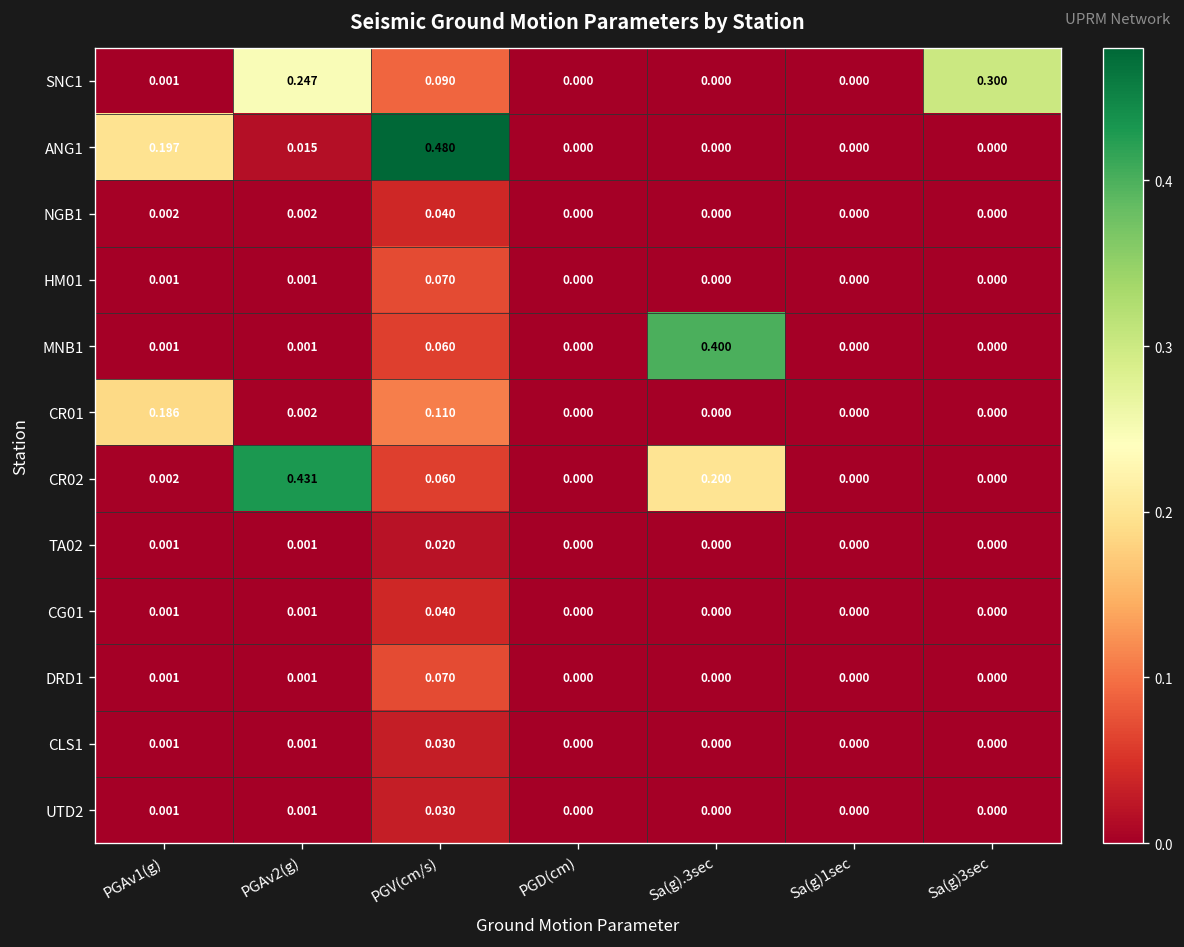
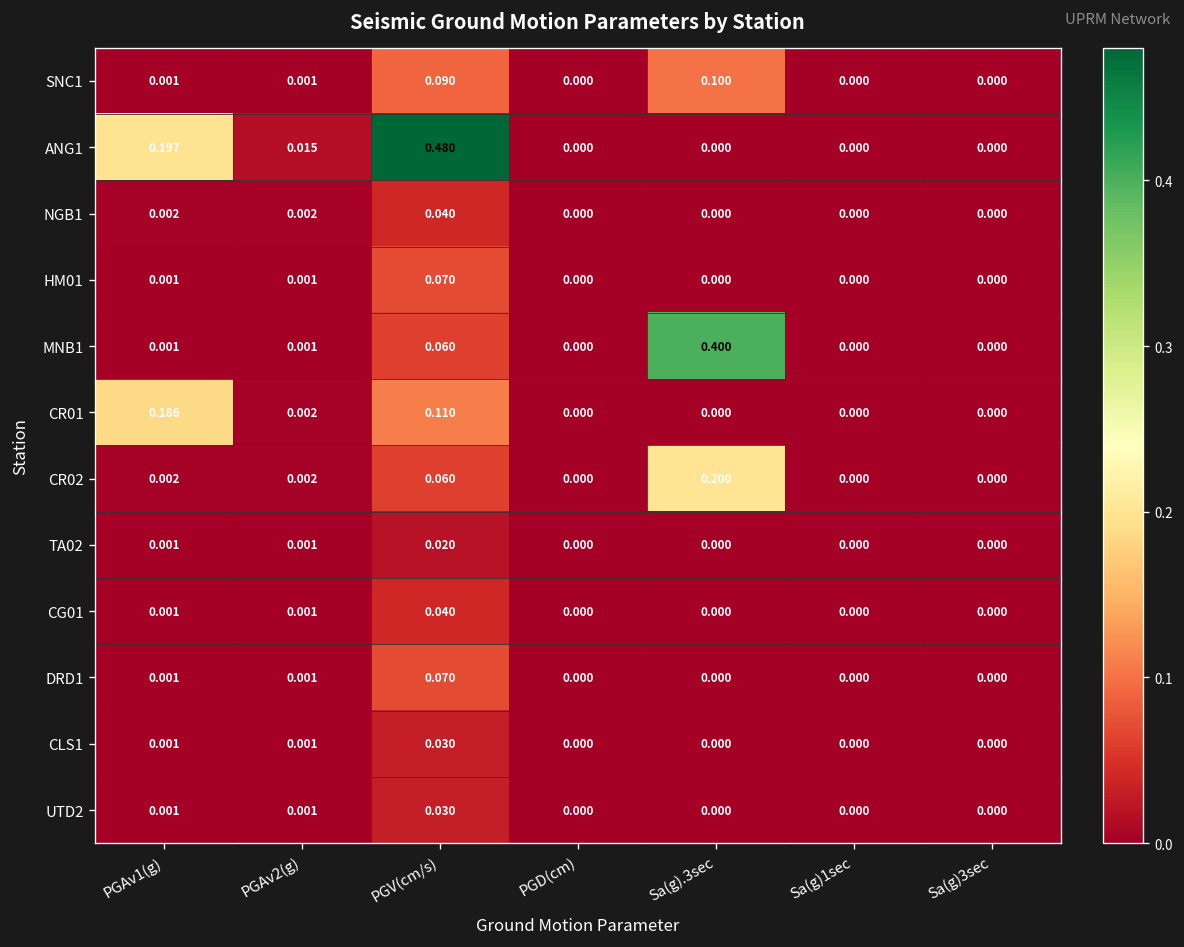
  {
    "SNC1": {
      "PGAv1(g)": 0.001,
-     "PGAv2(g)": 0.247,
+     "PGAv2(g)": 0.001,
      "PGV(cm/s)": 0.090,
      "PGD(cm)": 0.000,
-     "Sa(g).3sec": 0.000,
+     "Sa(g).3sec": 0.100,
      "Sa(g)1sec": 0.000,
-     "Sa(g)3sec": 0.300
+     "Sa(g)3sec": 0.000
    },
    "ANG1": {
      "PGAv1(g)": 0.197,
      "PGAv2(g)": 0.015,
      "PGV(cm/s)": 0.480,
      "PGD(cm)": 0.000,
      "Sa(g).3sec": 0.000,
      "Sa(g)1sec": 0.000,
      "Sa(g)3sec": 0.000
    },
    "NGB1": {
      "PGAv1(g)": 0.002,
      "PGAv2(g)": 0.002,
      "PGV(cm/s)": 0.040,
      "PGD(cm)": 0.000,
      "Sa(g).3sec": 0.000,
      "Sa(g)1sec": 0.000,
      "Sa(g)3sec": 0.000
    },
    "HM01": {
      "PGAv1(g)": 0.001,
      "PGAv2(g)": 0.001,
      "PGV(cm/s)": 0.070,
      "PGD(cm)": 0.000,
      "Sa(g).3sec": 0.000,
      "Sa(g)1sec": 0.000,
      "Sa(g)3sec": 0.000
    },
    "MNB1": {
      "PGAv1(g)": 0.001,
      "PGAv2(g)": 0.001,
      "PGV(cm/s)": 0.060,
      "PGD(cm)": 0.000,
      "Sa(g).3sec": 0.400,
      "Sa(g)1sec": 0.000,
      "Sa(g)3sec": 0.000
    },
    "CR01": {
      "PGAv1(g)": 0.186,
      "PGAv2(g)": 0.002,
      "PGV(cm/s)": 0.110,
      "PGD(cm)": 0.000,
      "Sa(g).3sec": 0.000,
      "Sa(g)1sec": 0.000,
      "Sa(g)3sec": 0.000
    },
    "CR02": {
      "PGAv1(g)": 0.002,
-     "PGAv2(g)": 0.431,
+     "PGAv2(g)": 0.002,
      "PGV(cm/s)": 0.060,
      "PGD(cm)": 0.000,
      "Sa(g).3sec": 0.200,
      "Sa(g)1sec": 0.000,
      "Sa(g)3sec": 0.000
    },
    "TA02": {
      "PGAv1(g)": 0.001,
      "PGAv2(g)": 0.001,
      "PGV(cm/s)": 0.020,
      "PGD(cm)": 0.000,
      "Sa(g).3sec": 0.000,
      "Sa(g)1sec": 0.000,
      "Sa(g)3sec": 0.000
    },
    "CG01": {
      "PGAv1(g)": 0.001,
      "PGAv2(g)": 0.001,
      "PGV(cm/s)": 0.040,
      "PGD(cm)": 0.000,
      "Sa(g).3sec": 0.000,
      "Sa(g)1sec": 0.000,
      "Sa(g)3sec": 0.000
    },
    "DRD1": {
      "PGAv1(g)": 0.001,
      "PGAv2(g)": 0.001,
      "PGV(cm/s)": 0.070,
      "PGD(cm)": 0.000,
      "Sa(g).3sec": 0.000,
      "Sa(g)1sec": 0.000,
      "Sa(g)3sec": 0.000
    },
    "CLS1": {
      "PGAv1(g)": 0.001,
      "PGAv2(g)": 0.001,
      "PGV(cm/s)": 0.030,
      "PGD(cm)": 0.000,
      "Sa(g).3sec": 0.000,
      "Sa(g)1sec": 0.000,
      "Sa(g)3sec": 0.000
    },
    "UTD2": {
      "PGAv1(g)": 0.001,
      "PGAv2(g)": 0.001,
      "PGV(cm/s)": 0.030,
      "PGD(cm)": 0.000,
      "Sa(g).3sec": 0.000,
      "Sa(g)1sec": 0.000,
      "Sa(g)3sec": 0.000
    }
  }
